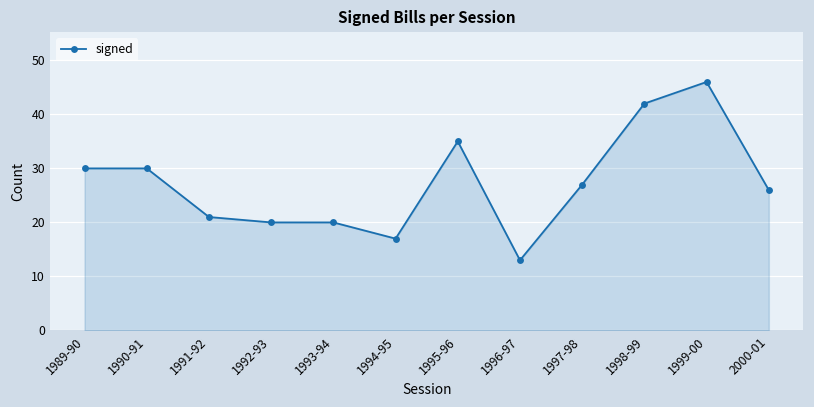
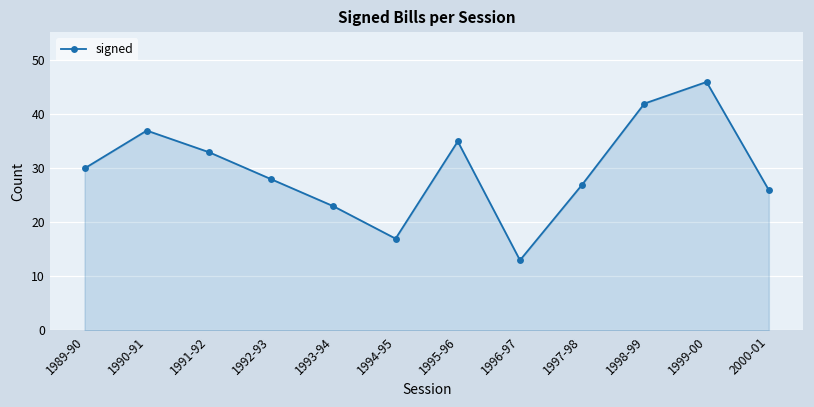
  {
    "1989-90": 30,
-   "1990-91": 30,
-   "1991-92": 21,
-   "1992-93": 20,
-   "1993-94": 20,
+   "1990-91": 37,
+   "1991-92": 33,
+   "1992-93": 28,
+   "1993-94": 23,
    "1994-95": 17,
    "1995-96": 35,
    "1996-97": 13,
    "1997-98": 27,
    "1998-99": 42,
    "1999-00": 46,
    "2000-01": 26
  }
